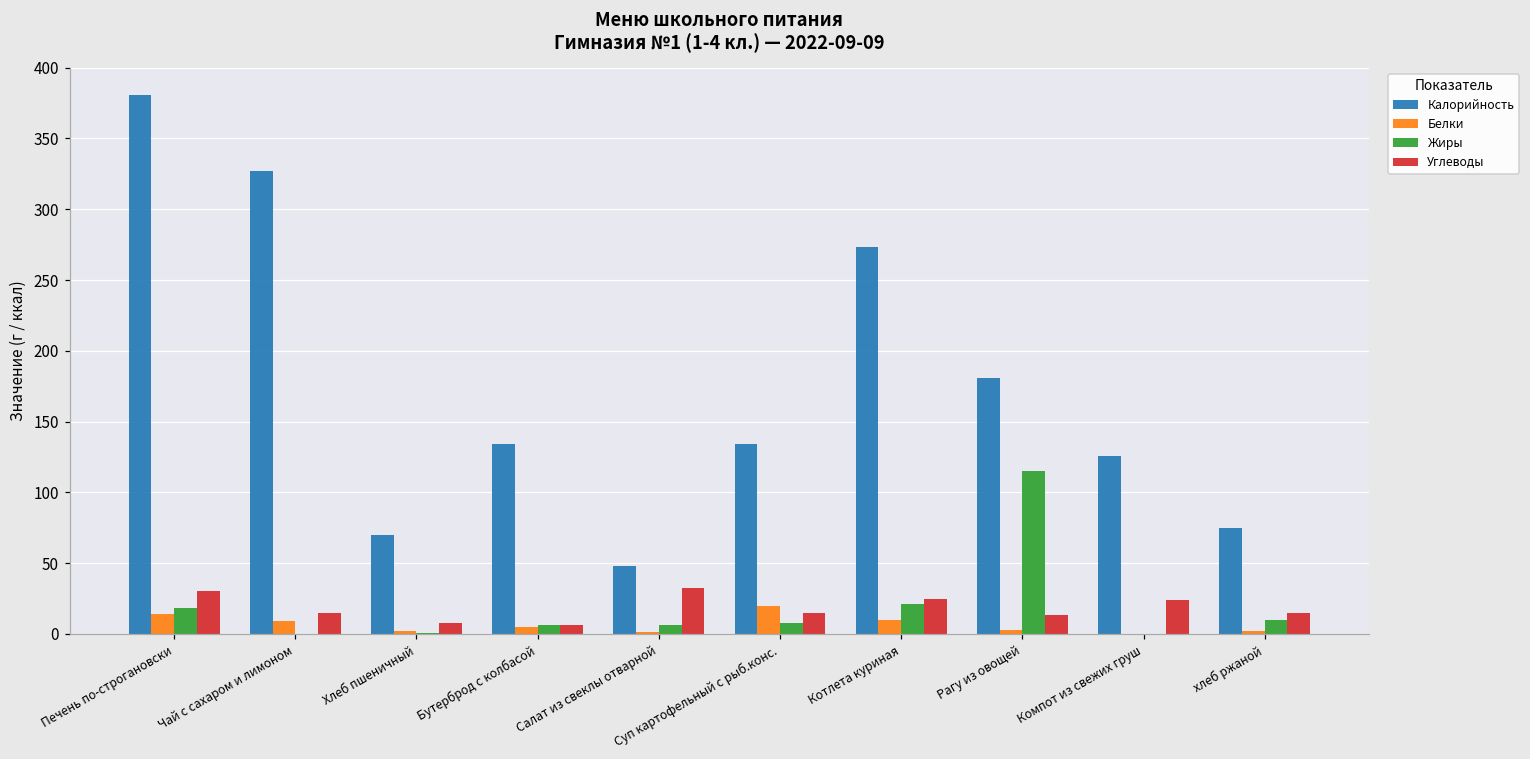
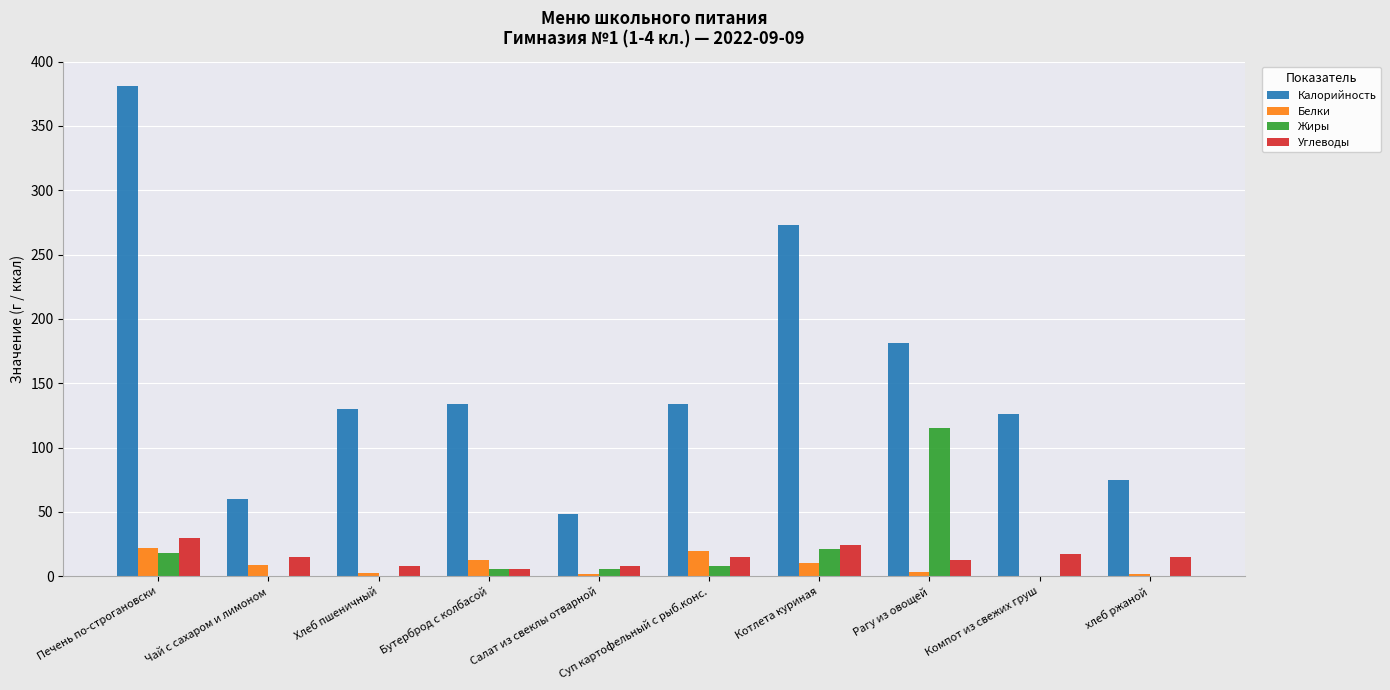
  {
    "Калорийность": {
      "Печень по-строгановски": 381,
-     "Чай с сахаром и лимоном": 327,
-     "Хлеб пшеничный": 70,
+     "Чай с сахаром и лимоном": 60,
+     "Хлеб пшеничный": 130,
      "Бутерброд с колбасой": 134,
      "Салат из свеклы отварной": 48,
      "Суп картофельный с рыб.конс.": 134,
      "Котлета куриная": 273,
      "Рагу из овощей": 181,
      "Компот из свежих груш": 126,
      "хлеб ржаной": 75
    },
    "Белки": {
-     "Печень по-строгановски": 14,
+     "Печень по-строгановски": 22,
      "Чай с сахаром и лимоном": 9,
      "Хлеб пшеничный": 2,
-     "Бутерброд с колбасой": 5,
+     "Бутерброд с колбасой": 13,
      "Суп картофельный с рыб.конс.": 20,
      "Котлета куриная": 10,
      "Рагу из овощей": 3
    },
    "Жиры": {
      "Печень по-строгановски": 18,
      "Бутерброд с колбасой": 6,
      "Салат из свеклы отварной": 6,
      "Суп картофельный с рыб.конс.": 8,
      "Котлета куриная": 21,
      "Рагу из овощей": 115,
-     "хлеб ржаной": 10
+     "хлеб ржаной": 0
    },
    "Углеводы": {
      "Печень по-строгановски": 30,
      "Чай с сахаром и лимоном": 15,
      "Хлеб пшеничный": 8,
      "Бутерброд с колбасой": 6,
-     "Салат из свеклы отварной": 32,
+     "Салат из свеклы отварной": 8,
      "Суп картофельный с рыб.конс.": 15,
      "Котлета куриная": 24,
      "Рагу из овощей": 13,
-     "Компот из свежих груш": 24,
+     "Компот из свежих груш": 17,
      "хлеб ржаной": 15
    }
  }
